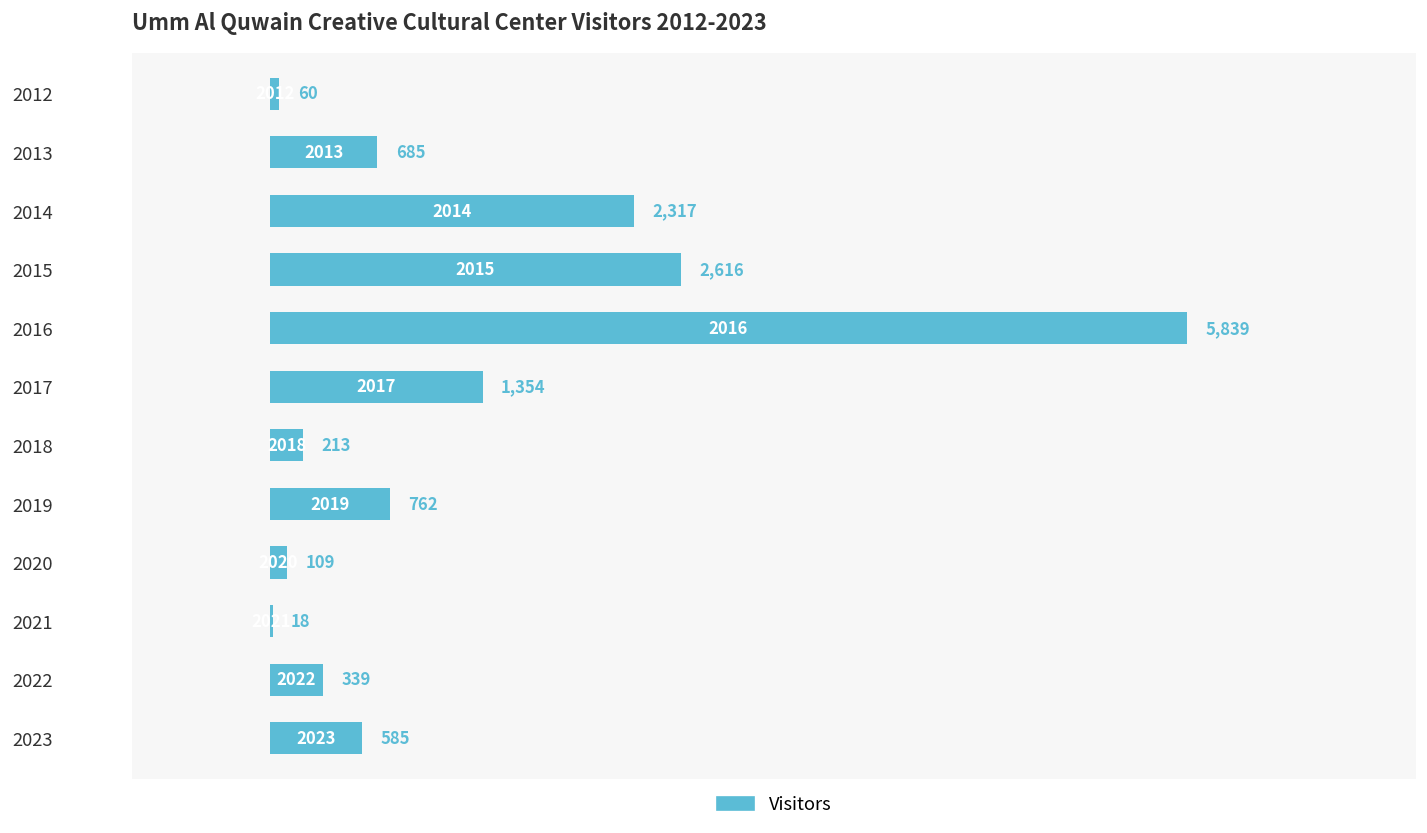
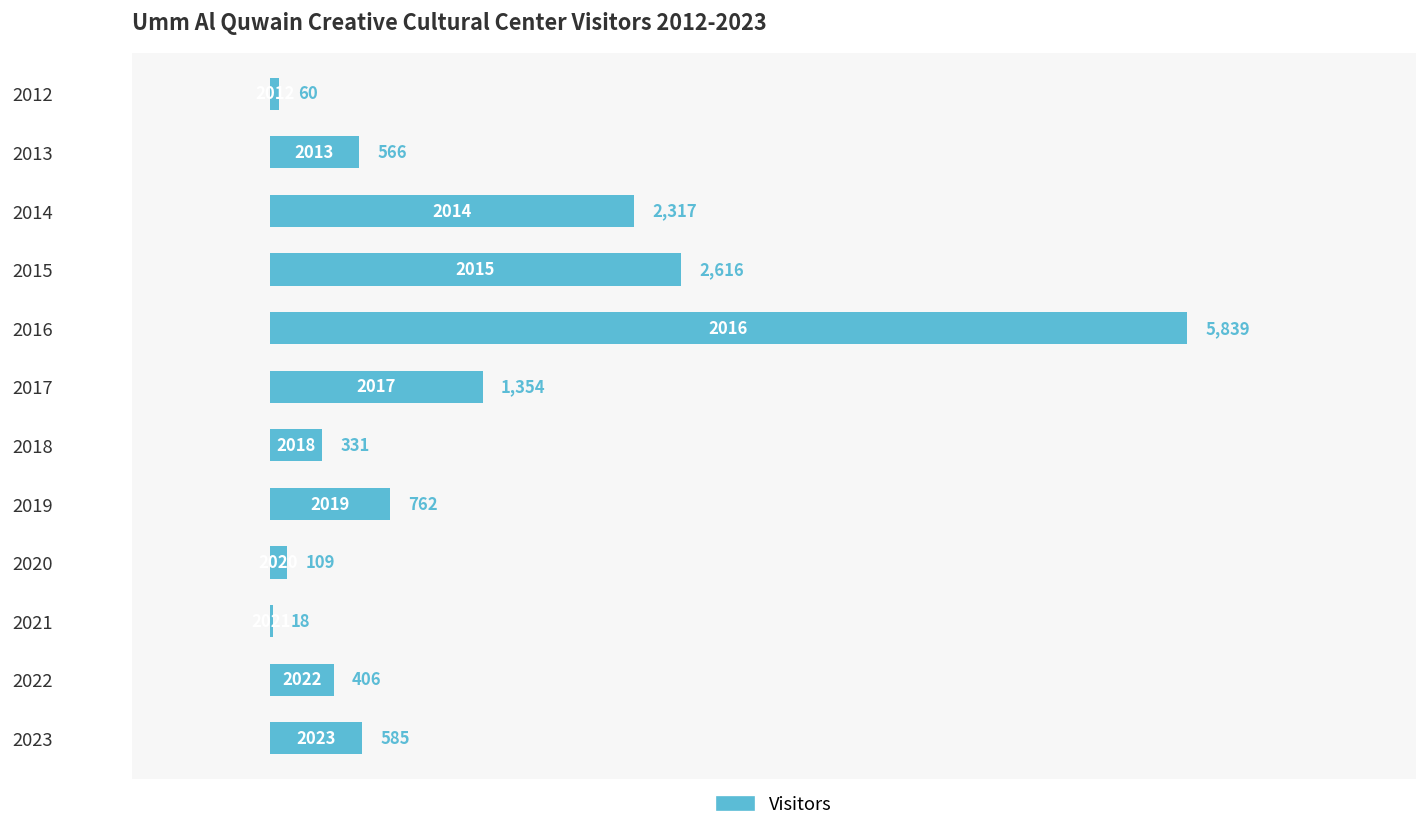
  {
    "2012": "60",
-   "2013": "685",
+   "2013": "566",
    "2014": "2,317",
    "2015": "2,616",
    "2016": "5,839",
    "2017": "1,354",
-   "2018": "213",
+   "2018": "331",
    "2019": "762",
    "2020": "109",
    "2021": "18",
-   "2022": "339",
+   "2022": "406",
    "2023": "585"
  }
